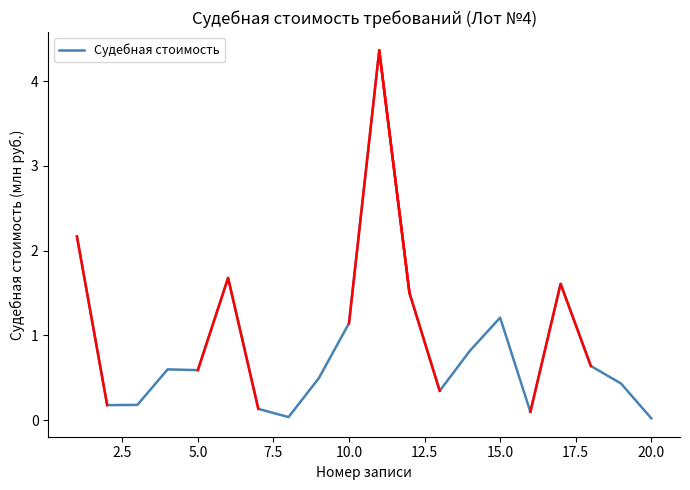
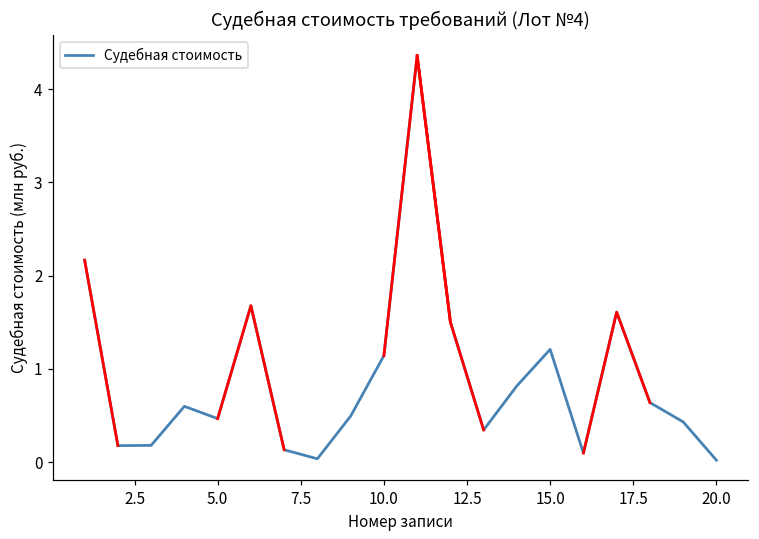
  {
    "Судебная стоимость": {
-     "5.0": 0.6,
+     "5.0": 0.5,
      "15.0": 1.2,
      "20.0": 0.0
    }
  }
